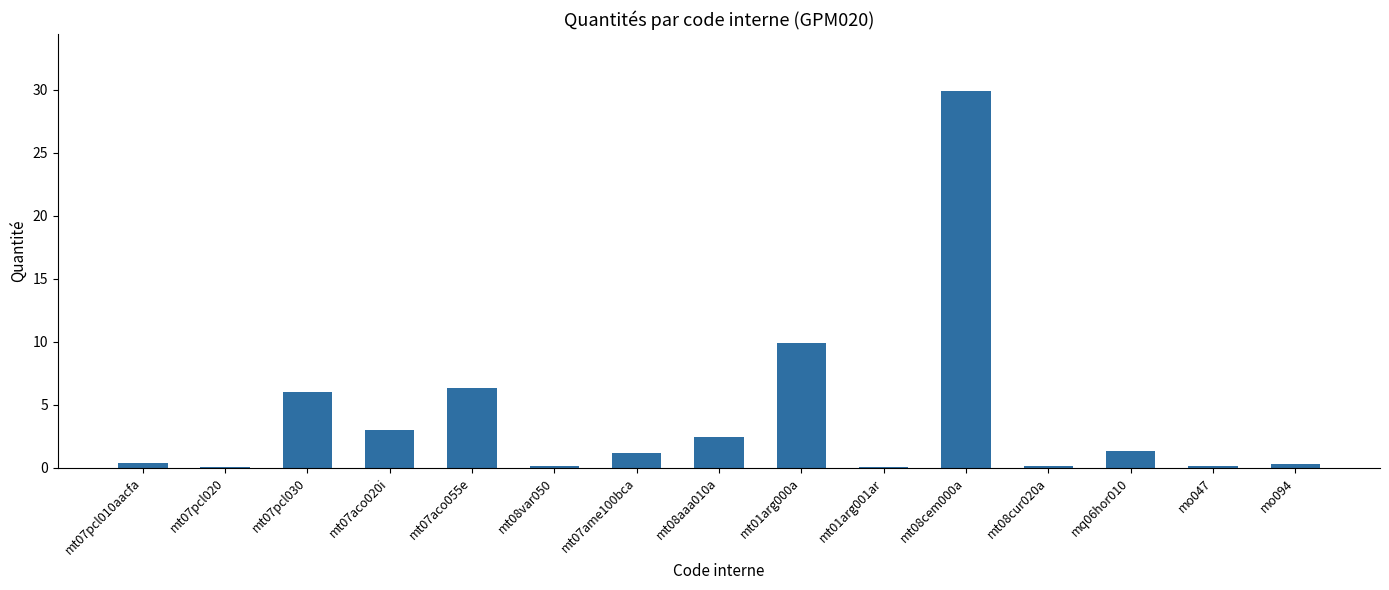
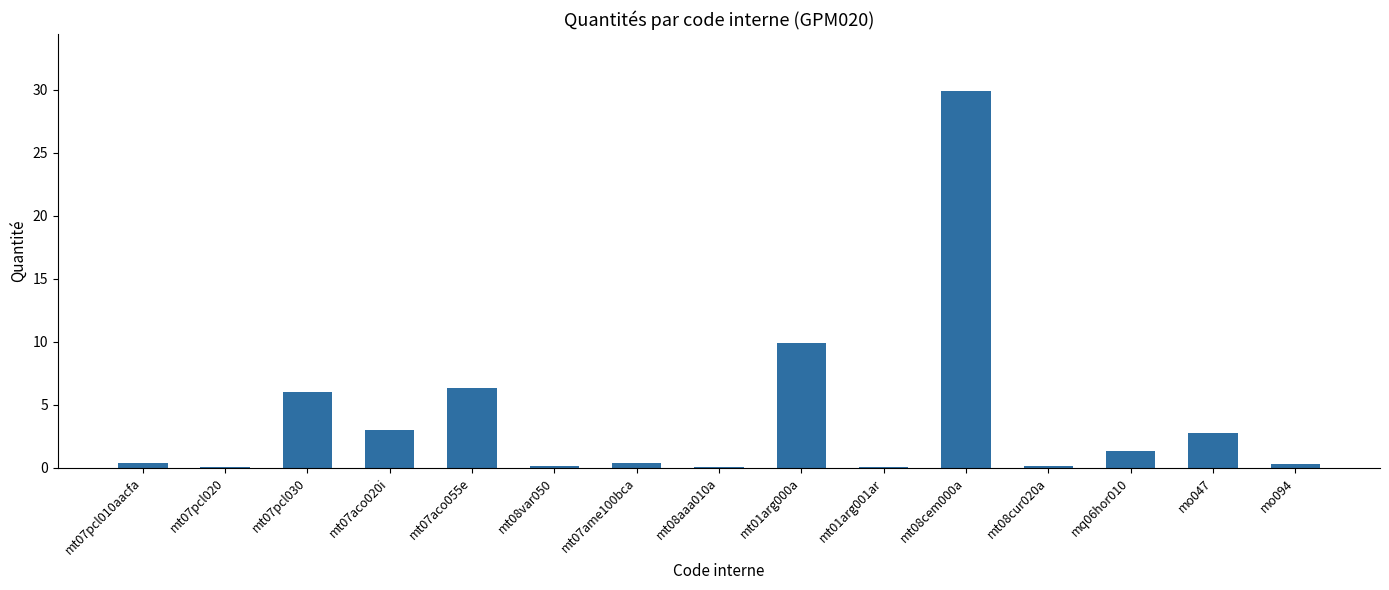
  {
    "mt07pcl010aacfa": 0.4,
    "mt07pcl030": 6.0,
    "mt07aco020i": 3.0,
    "mt07aco055e": 6.3,
-   "mt07ame100bca": 1.2,
-   "mt08aaa010a": 2.4,
+   "mt07ame100bca": 0.4,
+   "mt08aaa010a": 0.0,
    "mt01arg000a": 9.9,
    "mt08cem000a": 29.9,
    "mq06hor010": 1.4,
-   "mo047": 0.1,
+   "mo047": 2.8,
    "mo094": 0.3
  }
